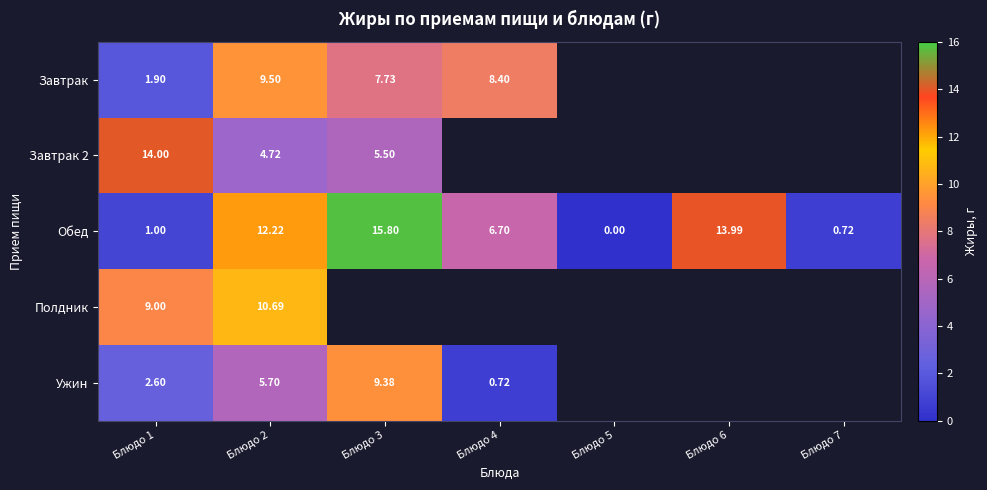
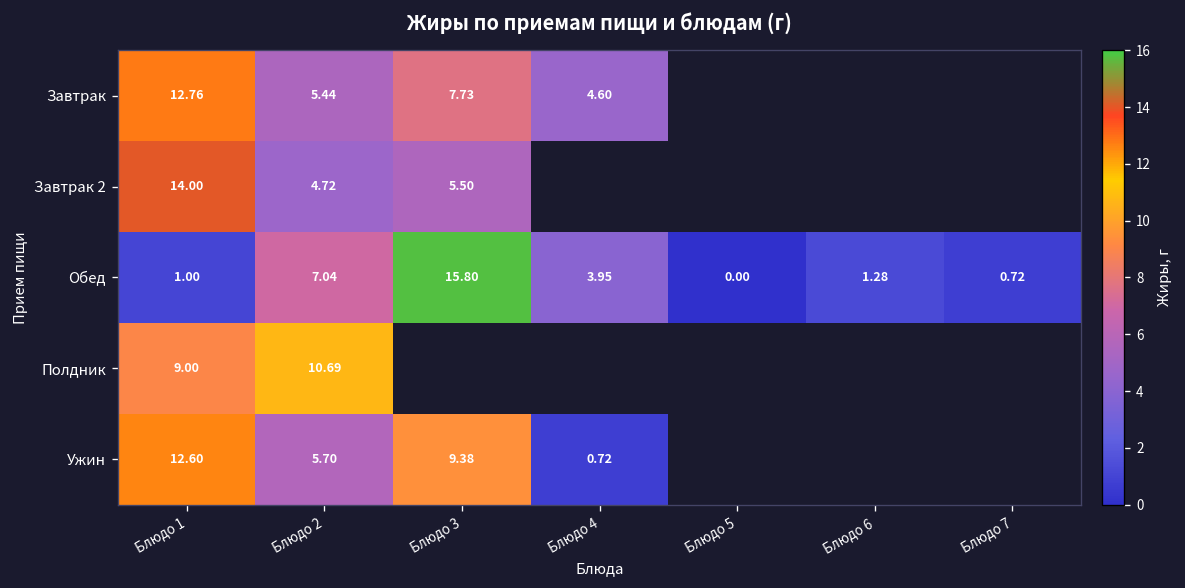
  {
    "Завтрак": {
-     "Блюдо 1": 1.90,
-     "Блюдо 2": 9.50,
+     "Блюдо 1": 12.76,
+     "Блюдо 2": 5.44,
      "Блюдо 3": 7.73,
-     "Блюдо 4": 8.40
+     "Блюдо 4": 4.60
    },
    "Завтрак 2": {
      "Блюдо 1": 14.00,
      "Блюдо 2": 4.72,
      "Блюдо 3": 5.50
    },
    "Обед": {
      "Блюдо 1": 1.00,
-     "Блюдо 2": 12.22,
+     "Блюдо 2": 7.04,
      "Блюдо 3": 15.80,
-     "Блюдо 4": 6.70,
+     "Блюдо 4": 3.95,
      "Блюдо 5": 0.00,
-     "Блюдо 6": 13.99,
+     "Блюдо 6": 1.28,
      "Блюдо 7": 0.72
    },
    "Полдник": {
      "Блюдо 1": 9.00,
      "Блюдо 2": 10.69
    },
    "Ужин": {
-     "Блюдо 1": 2.60,
+     "Блюдо 1": 12.60,
      "Блюдо 2": 5.70,
      "Блюдо 3": 9.38,
      "Блюдо 4": 0.72
    }
  }
